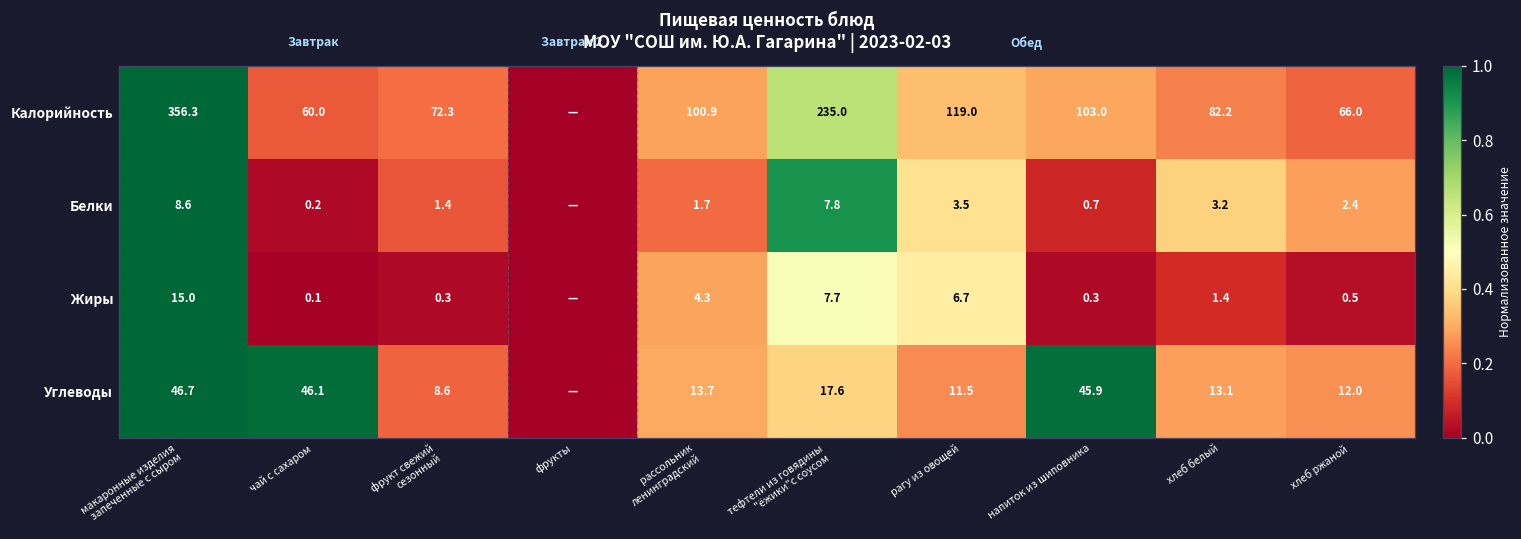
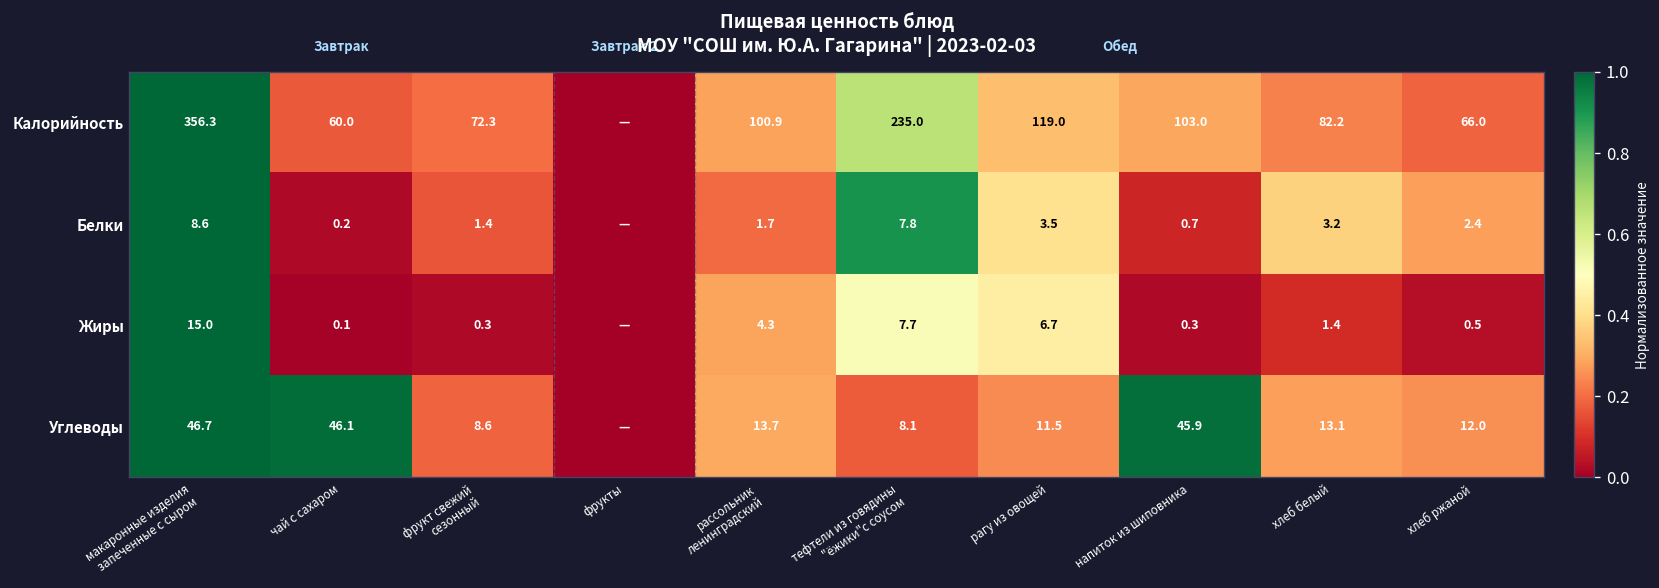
  {
    "Калорийность": {
      "макаронные изделия запеченные с сыром": 356.3,
      "чай с сахаром": 60.0,
      "фрукт свежий сезонный": 72.3,
      "рассольник ленинградский": 100.9,
      "тефтели из говядины \"ёжики\"с соусом": 235.0,
      "рагу из овощей": 119.0,
      "напиток из шиповника": 103.0,
      "хлеб белый": 82.2,
      "хлеб ржаной": 66.0
    },
    "Белки": {
      "макаронные изделия запеченные с сыром": 8.6,
      "чай с сахаром": 0.2,
      "фрукт свежий сезонный": 1.4,
      "рассольник ленинградский": 1.7,
      "тефтели из говядины \"ёжики\"с соусом": 7.8,
      "рагу из овощей": 3.5,
      "напиток из шиповника": 0.7,
      "хлеб белый": 3.2,
      "хлеб ржаной": 2.4
    },
    "Жиры": {
      "макаронные изделия запеченные с сыром": 15.0,
      "чай с сахаром": 0.1,
      "фрукт свежий сезонный": 0.3,
      "рассольник ленинградский": 4.3,
      "тефтели из говядины \"ёжики\"с соусом": 7.7,
      "рагу из овощей": 6.7,
      "напиток из шиповника": 0.3,
      "хлеб белый": 1.4,
      "хлеб ржаной": 0.5
    },
    "Углеводы": {
      "макаронные изделия запеченные с сыром": 46.7,
      "чай с сахаром": 46.1,
      "фрукт свежий сезонный": 8.6,
      "рассольник ленинградский": 13.7,
-     "тефтели из говядины \"ёжики\"с соусом": 17.6,
+     "тефтели из говядины \"ёжики\"с соусом": 8.1,
      "рагу из овощей": 11.5,
      "напиток из шиповника": 45.9,
      "хлеб белый": 13.1,
      "хлеб ржаной": 12.0
    }
  }
